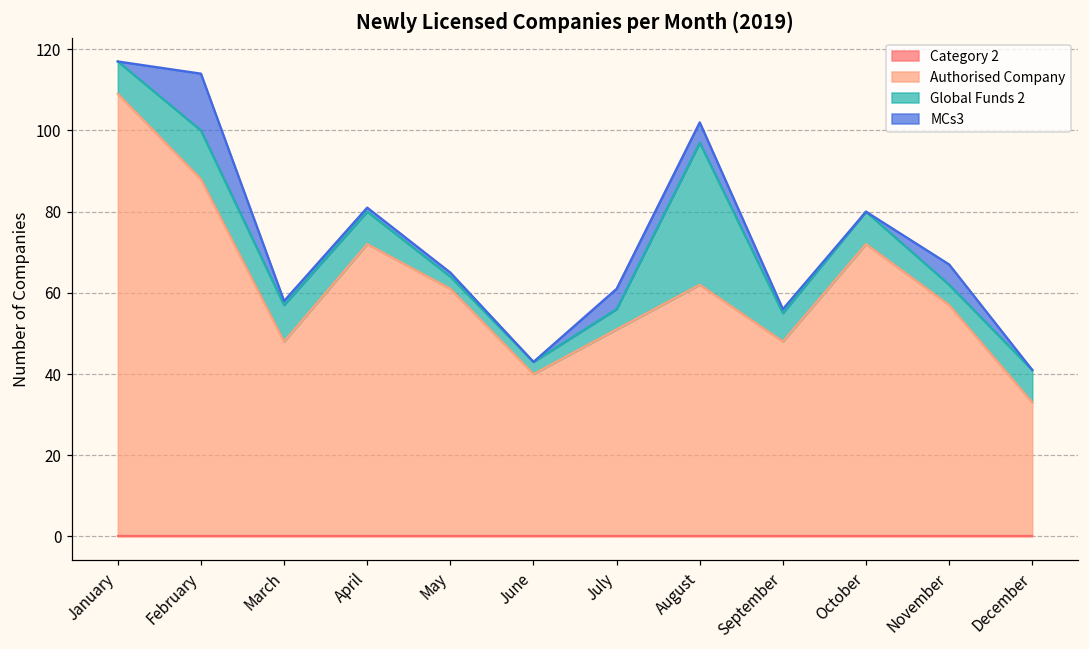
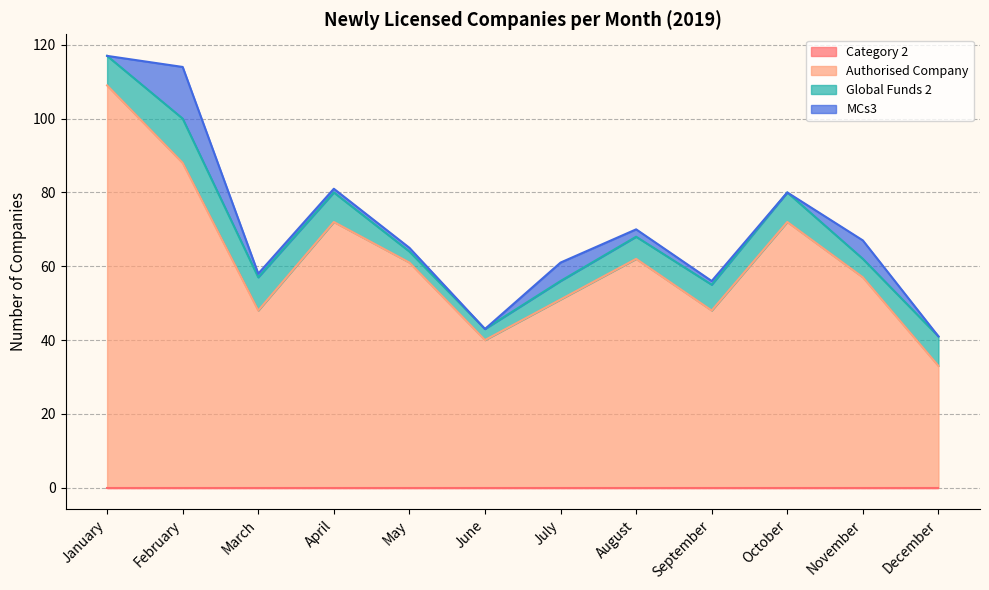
  {
    "Global Funds 2": {
      "February": 12,
      "March": 9,
      "April": 8,
      "May": 3,
      "July": 5,
-     "August": 35,
+     "August": 6,
      "September": 7,
      "November": 5
    },
    "MCs3": {
      "February": 14,
      "March": 1,
      "April": 1,
      "May": 1,
      "July": 5,
-     "August": 5,
+     "August": 2,
      "September": 1,
      "November": 5
    }
  }
